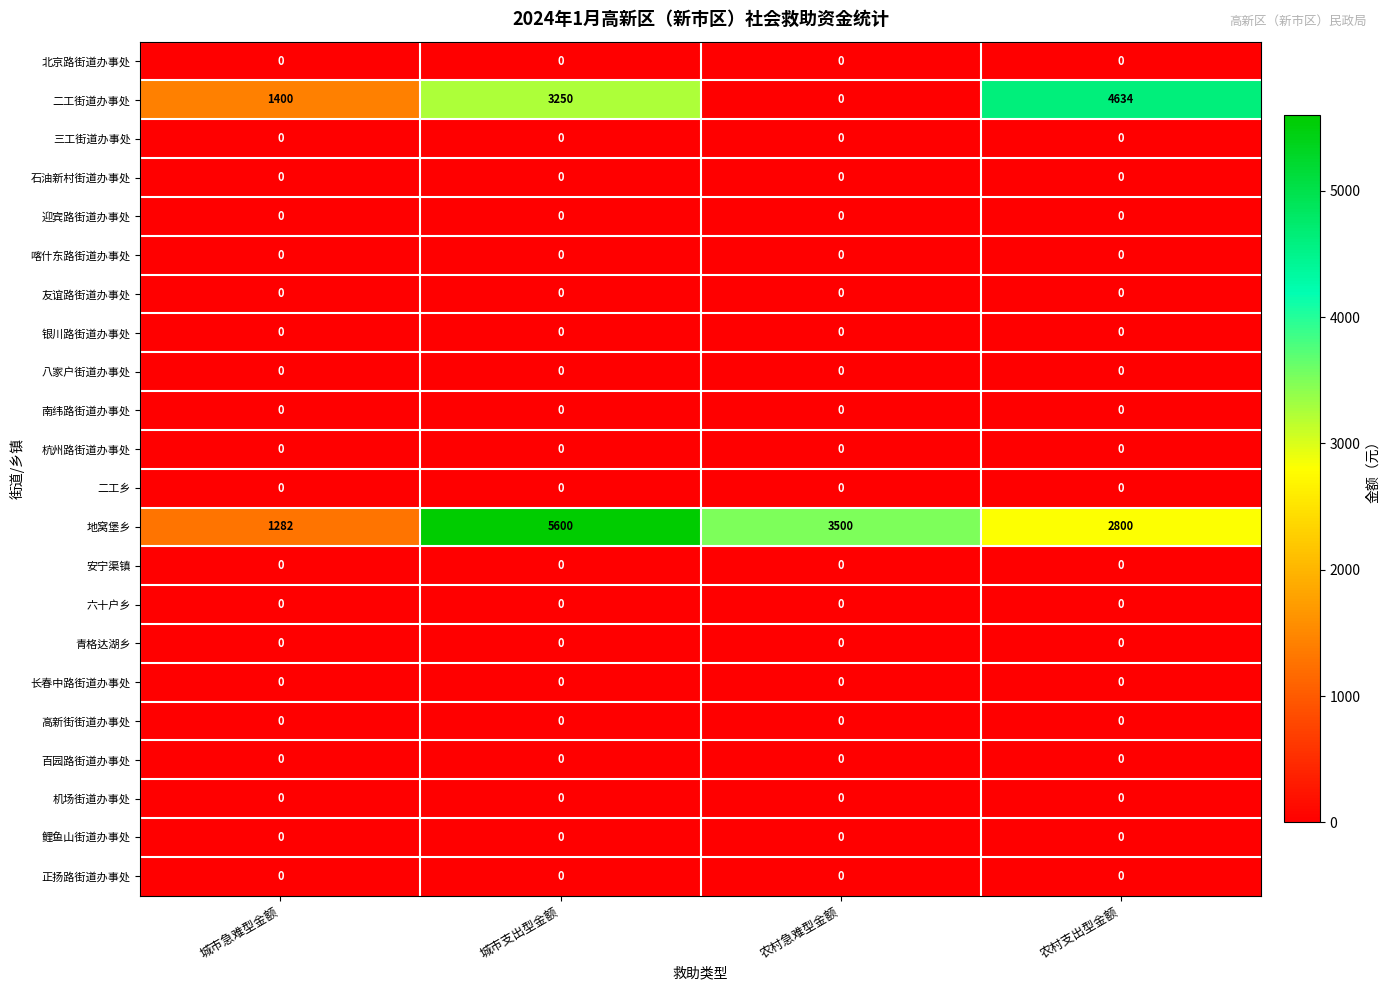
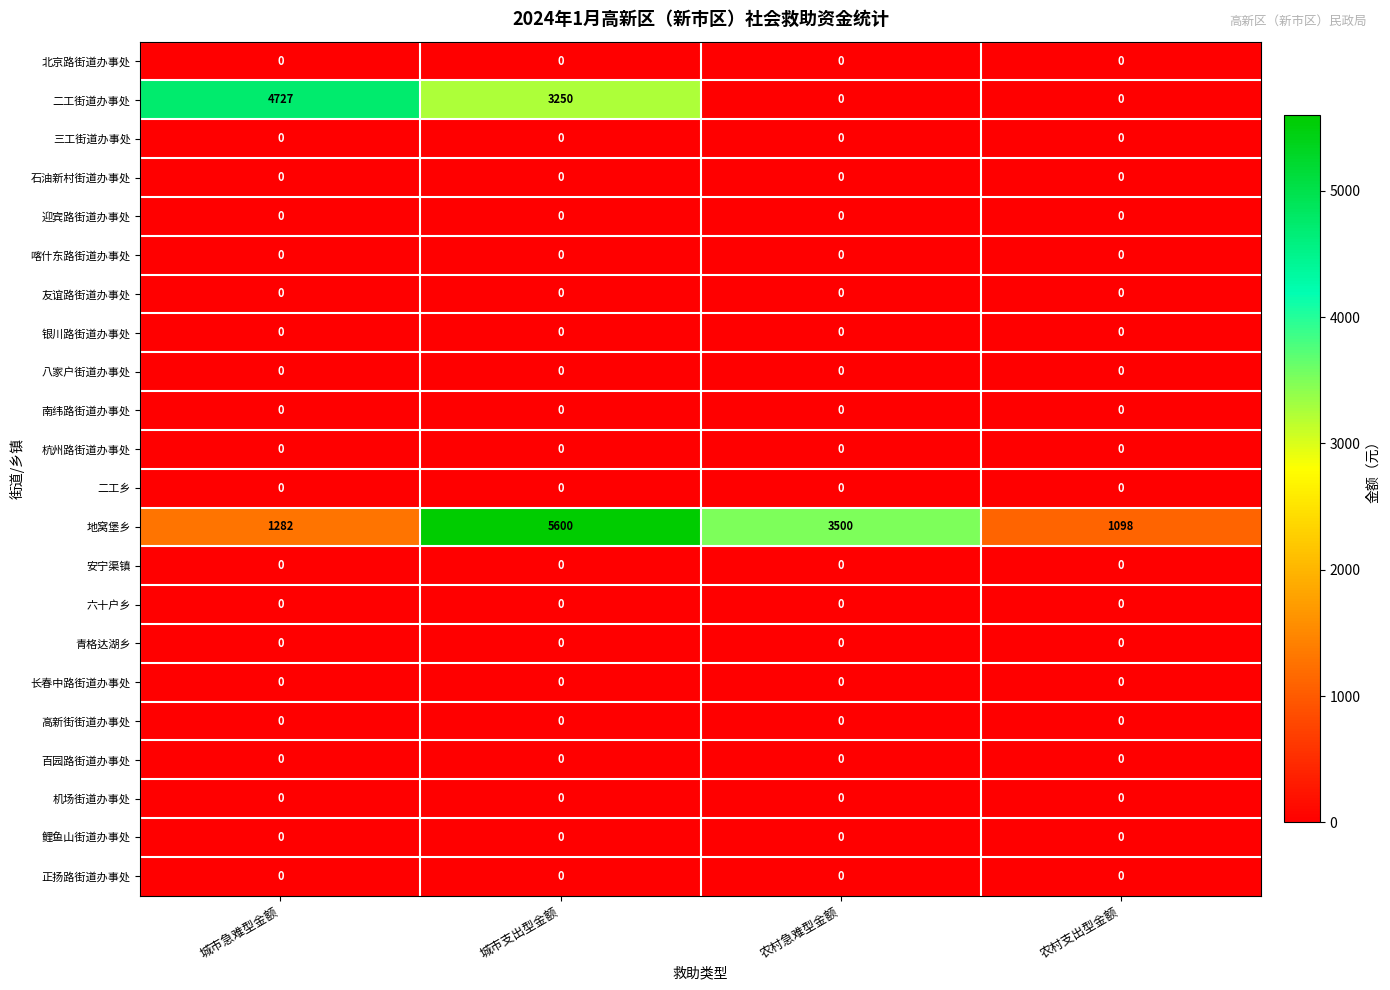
  {
    "北京路街道办事处": {
      "城市急难型金额": 0,
      "城市支出型金额": 0,
      "农村急难型金额": 0,
      "农村支出型金额": 0
    },
    "二工街道办事处": {
-     "城市急难型金额": 1400,
+     "城市急难型金额": 4727,
      "城市支出型金额": 3250,
      "农村急难型金额": 0,
-     "农村支出型金额": 4634
+     "农村支出型金额": 0
    },
    "三工街道办事处": {
      "城市急难型金额": 0,
      "城市支出型金额": 0,
      "农村急难型金额": 0,
      "农村支出型金额": 0
    },
    "石油新村街道办事处": {
      "城市急难型金额": 0,
      "城市支出型金额": 0,
      "农村急难型金额": 0,
      "农村支出型金额": 0
    },
    "迎宾路街道办事处": {
      "城市急难型金额": 0,
      "城市支出型金额": 0,
      "农村急难型金额": 0,
      "农村支出型金额": 0
    },
    "喀什东路街道办事处": {
      "城市急难型金额": 0,
      "城市支出型金额": 0,
      "农村急难型金额": 0,
      "农村支出型金额": 0
    },
    "友谊路街道办事处": {
      "城市急难型金额": 0,
      "城市支出型金额": 0,
      "农村急难型金额": 0,
      "农村支出型金额": 0
    },
    "银川路街道办事处": {
      "城市急难型金额": 0,
      "城市支出型金额": 0,
      "农村急难型金额": 0,
      "农村支出型金额": 0
    },
    "八家户街道办事处": {
      "城市急难型金额": 0,
      "城市支出型金额": 0,
      "农村急难型金额": 0,
      "农村支出型金额": 0
    },
    "南纬路街道办事处": {
      "城市急难型金额": 0,
      "城市支出型金额": 0,
      "农村急难型金额": 0,
      "农村支出型金额": 0
    },
    "杭州路街道办事处": {
      "城市急难型金额": 0,
      "城市支出型金额": 0,
      "农村急难型金额": 0,
      "农村支出型金额": 0
    },
    "二工乡": {
      "城市急难型金额": 0,
      "城市支出型金额": 0,
      "农村急难型金额": 0,
      "农村支出型金额": 0
    },
    "地窝堡乡": {
      "城市急难型金额": 1282,
      "城市支出型金额": 5600,
      "农村急难型金额": 3500,
-     "农村支出型金额": 2800
+     "农村支出型金额": 1098
    },
    "安宁渠镇": {
      "城市急难型金额": 0,
      "城市支出型金额": 0,
      "农村急难型金额": 0,
      "农村支出型金额": 0
    },
    "六十户乡": {
      "城市急难型金额": 0,
      "城市支出型金额": 0,
      "农村急难型金额": 0,
      "农村支出型金额": 0
    },
    "青格达湖乡": {
      "城市急难型金额": 0,
      "城市支出型金额": 0,
      "农村急难型金额": 0,
      "农村支出型金额": 0
    },
    "长春中路街道办事处": {
      "城市急难型金额": 0,
      "城市支出型金额": 0,
      "农村急难型金额": 0,
      "农村支出型金额": 0
    },
    "高新街街道办事处": {
      "城市急难型金额": 0,
      "城市支出型金额": 0,
      "农村急难型金额": 0,
      "农村支出型金额": 0
    },
    "百园路街道办事处": {
      "城市急难型金额": 0,
      "城市支出型金额": 0,
      "农村急难型金额": 0,
      "农村支出型金额": 0
    },
    "机场街道办事处": {
      "城市急难型金额": 0,
      "城市支出型金额": 0,
      "农村急难型金额": 0,
      "农村支出型金额": 0
    },
    "鲤鱼山街道办事处": {
      "城市急难型金额": 0,
      "城市支出型金额": 0,
      "农村急难型金额": 0,
      "农村支出型金额": 0
    },
    "正扬路街道办事处": {
      "城市急难型金额": 0,
      "城市支出型金额": 0,
      "农村急难型金额": 0,
      "农村支出型金额": 0
    }
  }
